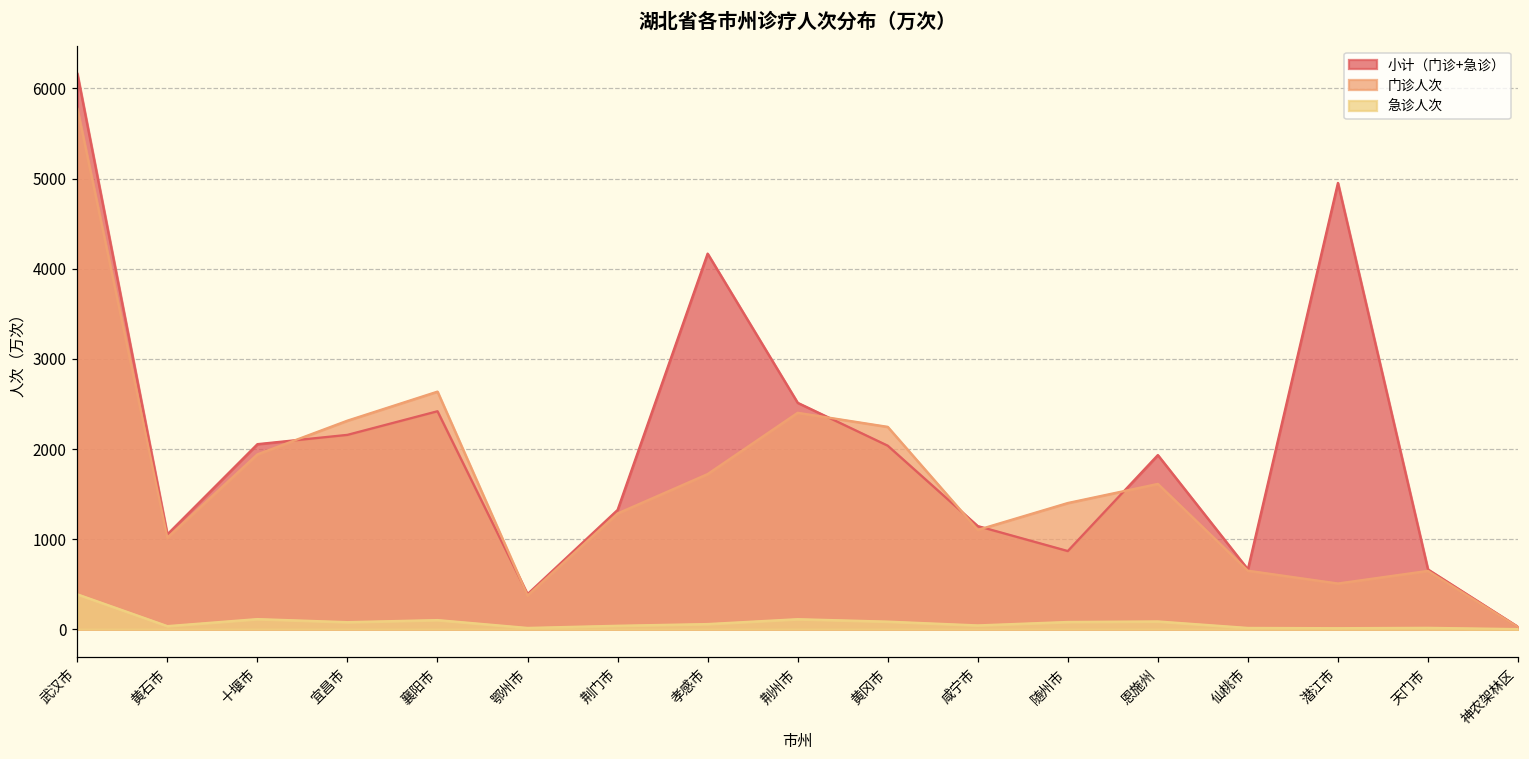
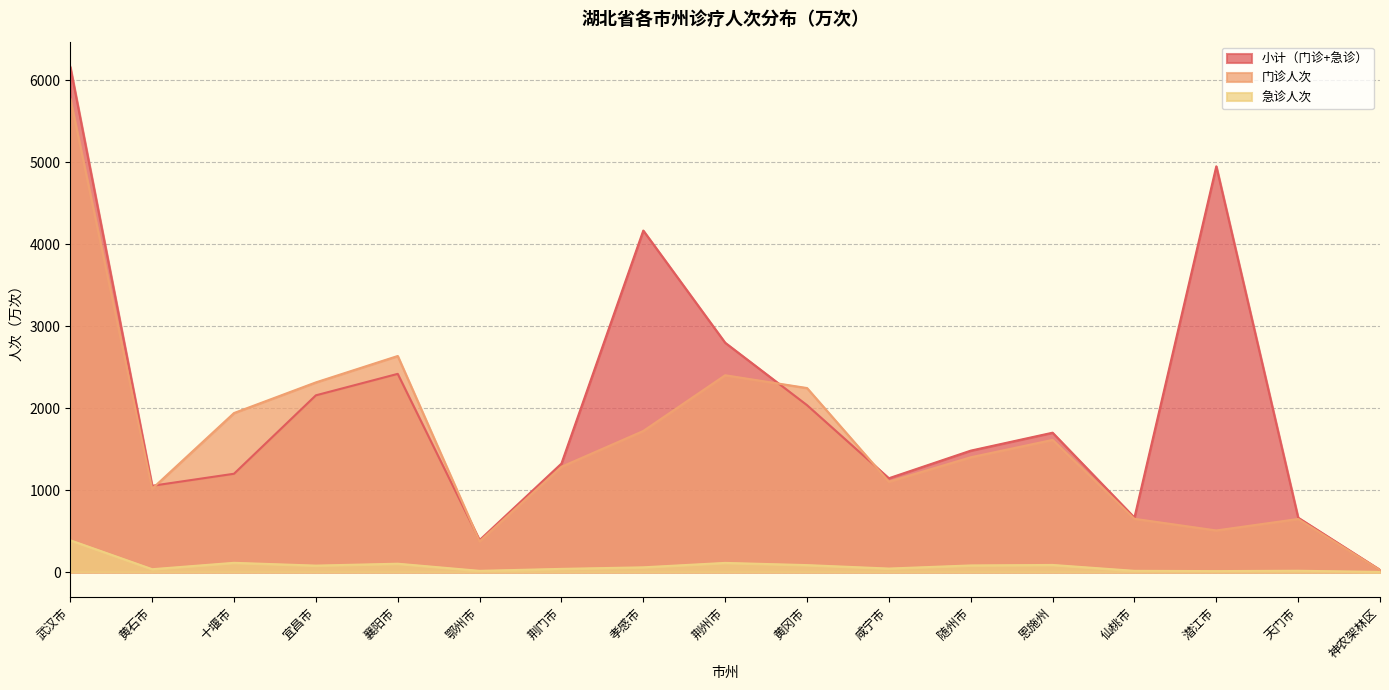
  {
    "小计（门诊+急诊）": {
      "武汉市": 6200,
      "黄石市": 1100,
-     "十堰市": 2100,
+     "十堰市": 1200,
      "宜昌市": 2200,
      "襄阳市": 2400,
      "荆门市": 1300,
      "孝感市": 4200,
-     "荆州市": 2500,
+     "荆州市": 2800,
      "黄冈市": 2000,
      "咸宁市": 1100,
-     "随州市": 900,
-     "恩施州": 1900,
+     "随州市": 1500,
+     "恩施州": 1700,
      "潜江市": 5000
    }
  }
